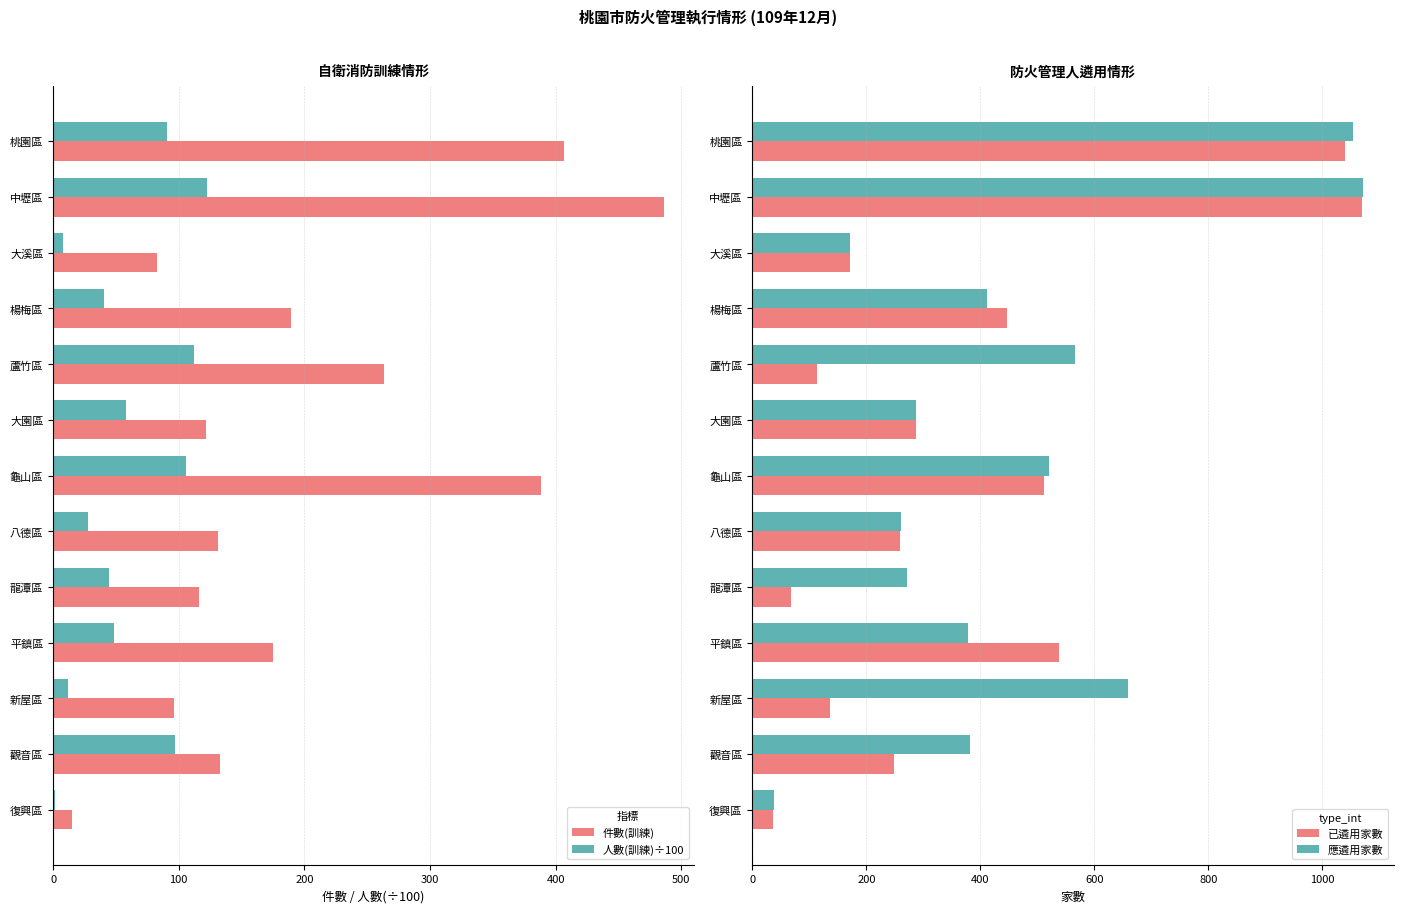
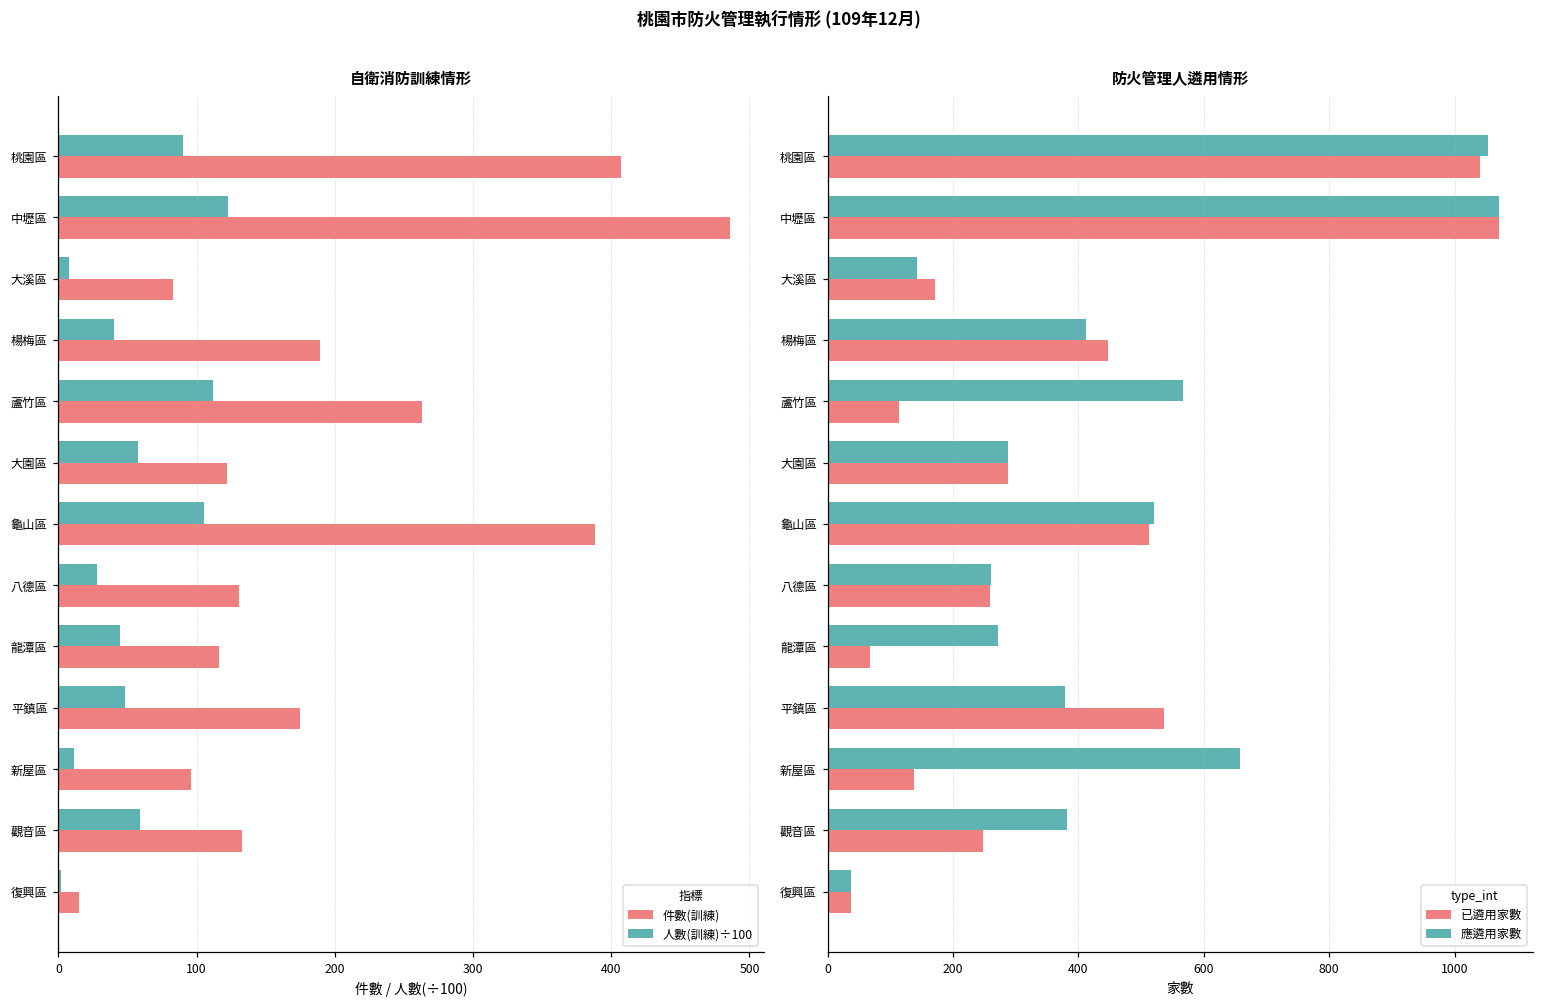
  {
    "自衛消防訓練情形": {
      "件數(訓練)": {
        "桃園區": 407,
        "中壢區": 486,
        "大溪區": 83,
        "楊梅區": 189,
        "蘆竹區": 263,
        "大園區": 122,
        "龜山區": 388,
        "八德區": 131,
        "龍潭區": 116,
        "平鎮區": 175,
        "新屋區": 96,
        "觀音區": 133,
        "復興區": 15
      },
      "人數(訓練)÷100": {
        "桃園區": 90,
        "中壢區": 123,
        "大溪區": 8,
        "楊梅區": 40,
        "蘆竹區": 112,
        "大園區": 58,
        "龜山區": 105,
        "八德區": 28,
        "龍潭區": 44,
        "平鎮區": 49,
        "新屋區": 12,
-       "觀音區": 97
+       "觀音區": 59
      }
    },
    "防火管理人遴用情形": {
      "已遴用家數": {
        "桃園區": 1040,
        "中壢區": 1070,
        "大溪區": 170,
        "楊梅區": 450,
        "蘆竹區": 110,
        "大園區": 290,
        "龜山區": 510,
        "八德區": 260,
        "龍潭區": 70,
        "平鎮區": 540,
        "新屋區": 140,
        "觀音區": 250,
        "復興區": 40
      },
      "應遴用家數": {
        "桃園區": 1050,
        "中壢區": 1070,
-       "大溪區": 170,
+       "大溪區": 140,
        "楊梅區": 410,
        "蘆竹區": 570,
        "大園區": 290,
        "龜山區": 520,
        "八德區": 260,
        "龍潭區": 270,
        "平鎮區": 380,
        "新屋區": 660,
        "觀音區": 380,
        "復興區": 40
      }
    }
  }
